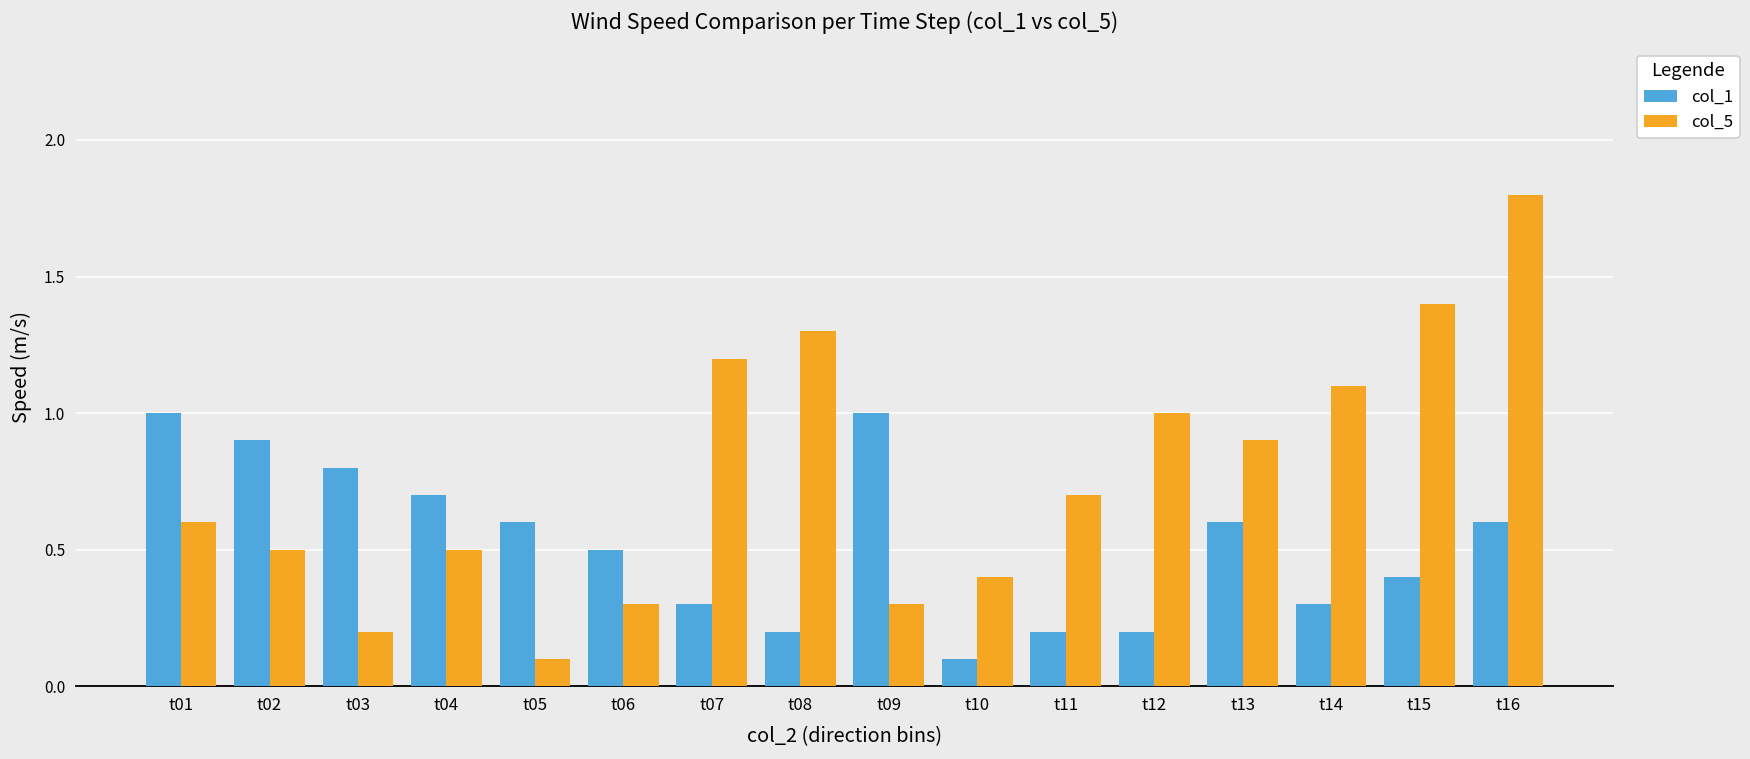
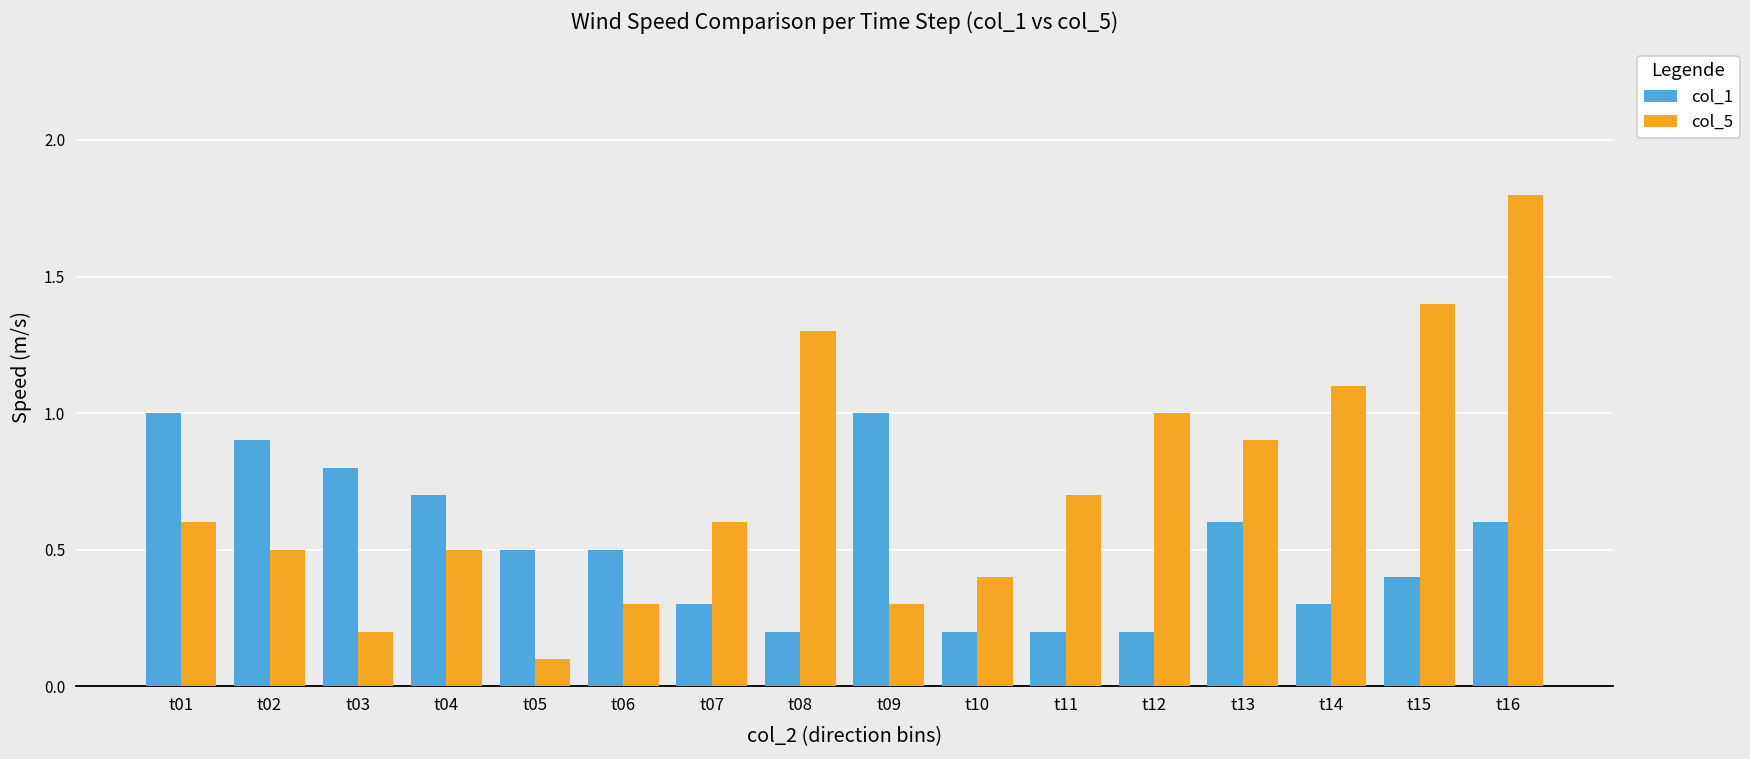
  {
    "col_1": {
      "t01": 1.0,
      "t02": 0.9,
      "t03": 0.8,
      "t04": 0.7,
-     "t05": 0.6,
+     "t05": 0.5,
      "t06": 0.5,
      "t07": 0.3,
      "t08": 0.2,
      "t09": 1.0,
-     "t10": 0.1,
+     "t10": 0.2,
      "t11": 0.2,
      "t12": 0.2,
      "t13": 0.6,
      "t14": 0.3,
      "t15": 0.4,
      "t16": 0.6
    },
    "col_5": {
      "t01": 0.6,
      "t02": 0.5,
      "t03": 0.2,
      "t04": 0.5,
      "t05": 0.1,
      "t06": 0.3,
-     "t07": 1.2,
+     "t07": 0.6,
      "t08": 1.3,
      "t09": 0.3,
      "t10": 0.4,
      "t11": 0.7,
      "t12": 1.0,
      "t13": 0.9,
      "t14": 1.1,
      "t15": 1.4,
      "t16": 1.8
    }
  }
